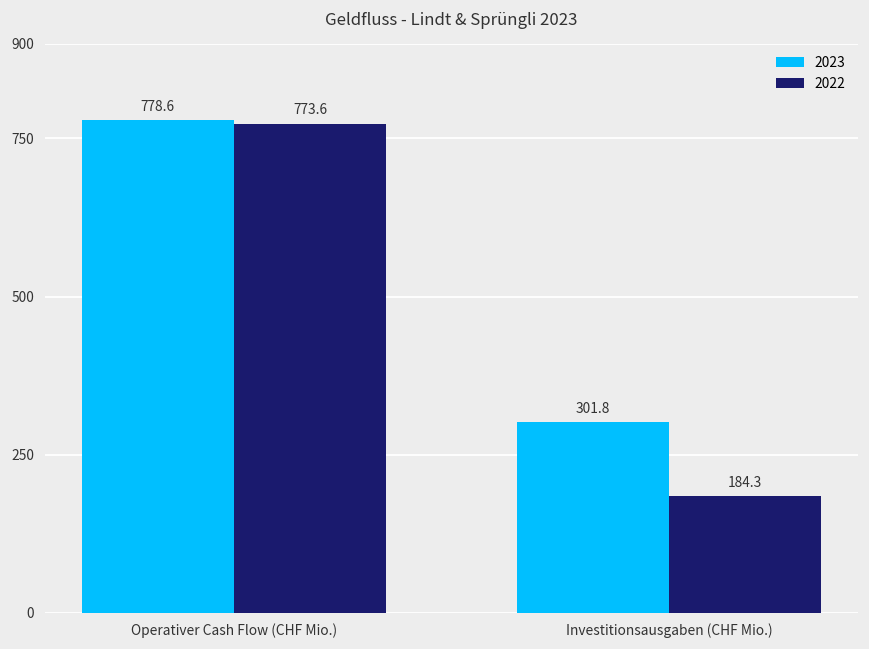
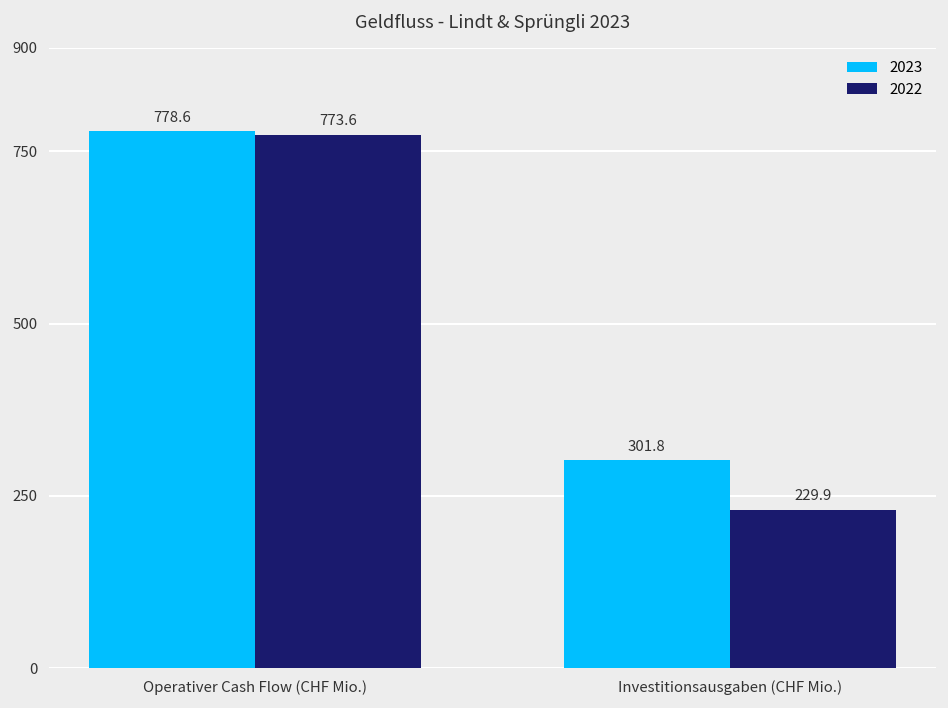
  {
    "2023": {
      "Operativer Cash Flow (CHF Mio.)": 778.6,
      "Investitionsausgaben (CHF Mio.)": 301.8
    },
    "2022": {
      "Operativer Cash Flow (CHF Mio.)": 773.6,
-     "Investitionsausgaben (CHF Mio.)": 184.3
+     "Investitionsausgaben (CHF Mio.)": 229.9
    }
  }
